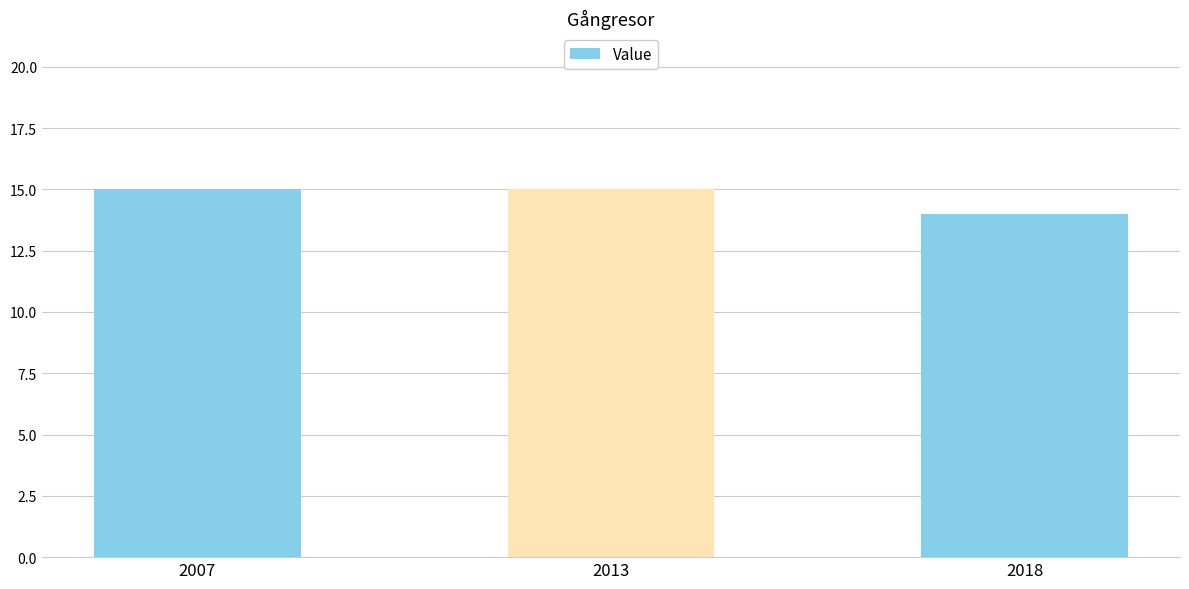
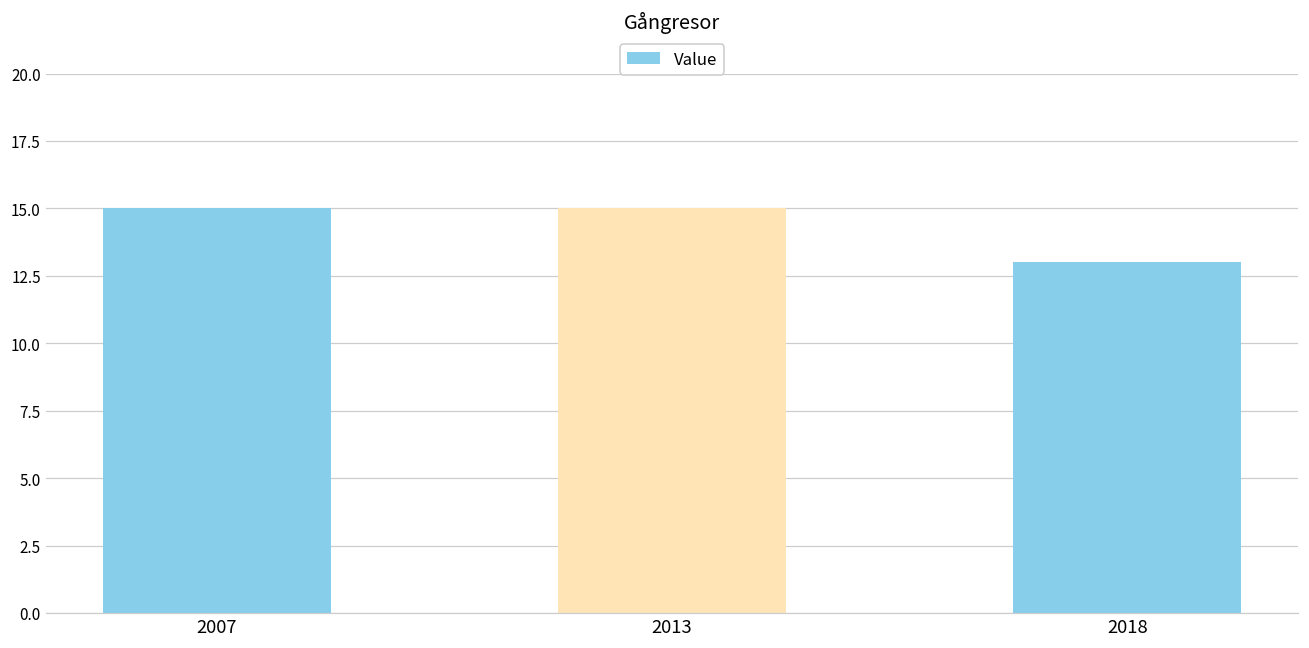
  {
    "2007": 15,
    "2013": 15,
-   "2018": 14
+   "2018": 13
  }
